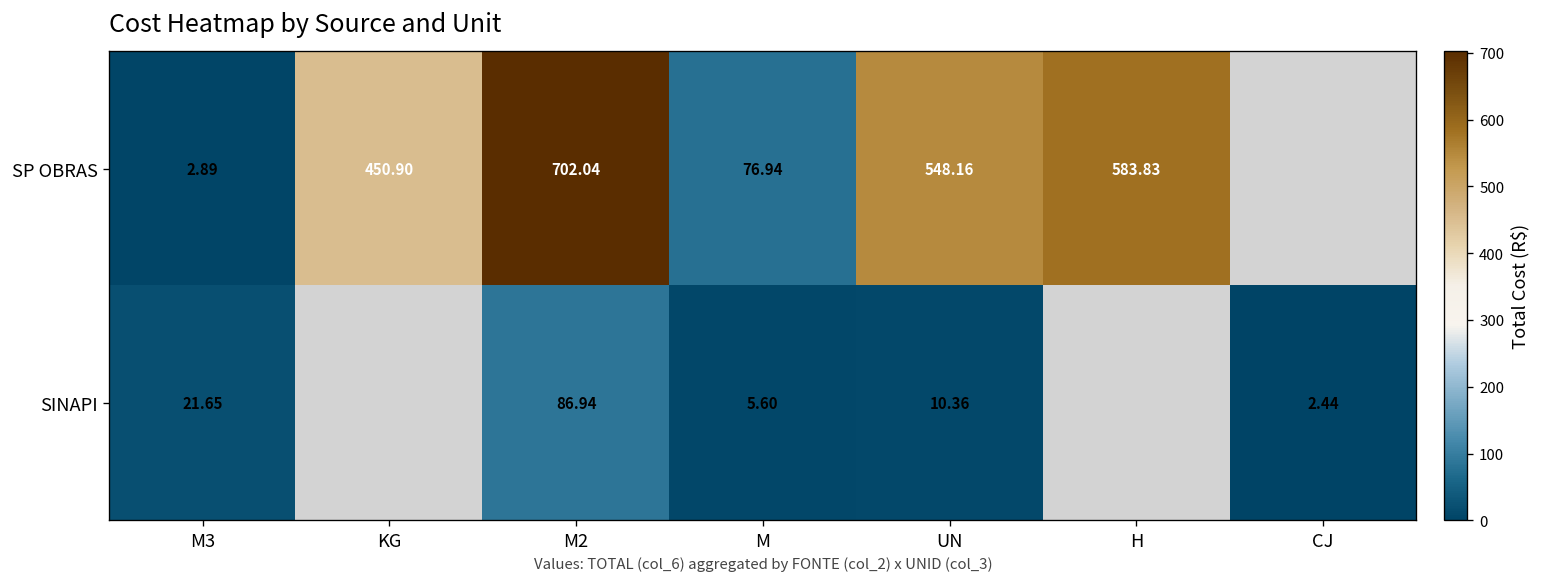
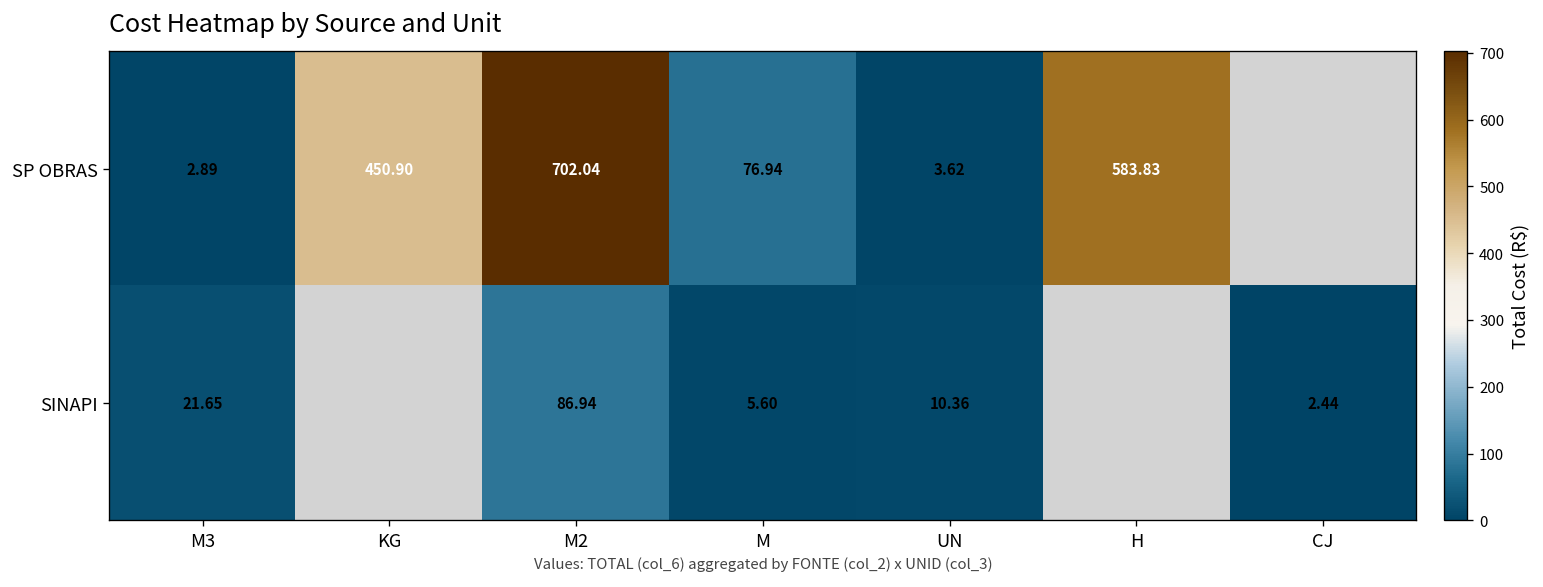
  {
    "SP OBRAS": {
      "M3": 2.89,
      "KG": 450.90,
      "M2": 702.04,
      "M": 76.94,
-     "UN": 548.16,
+     "UN": 3.62,
      "H": 583.83
    },
    "SINAPI": {
      "M3": 21.65,
      "M2": 86.94,
      "M": 5.60,
      "UN": 10.36,
      "CJ": 2.44
    }
  }
